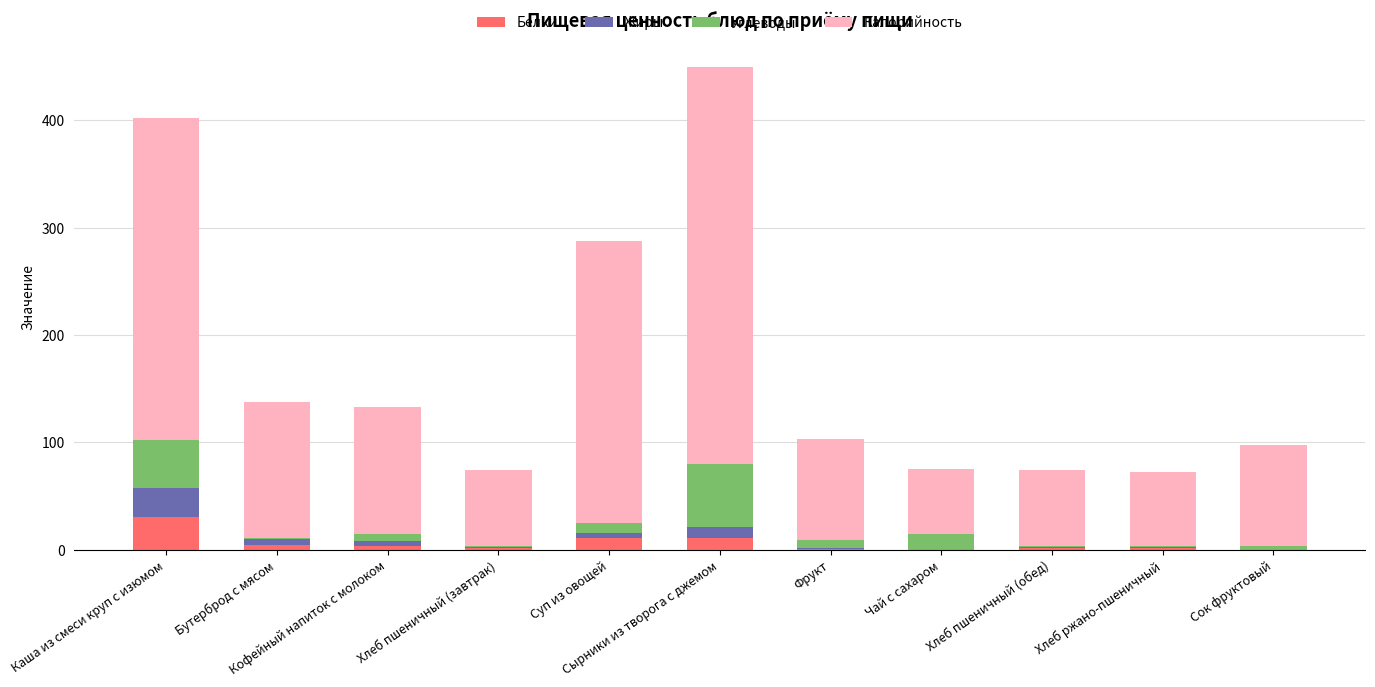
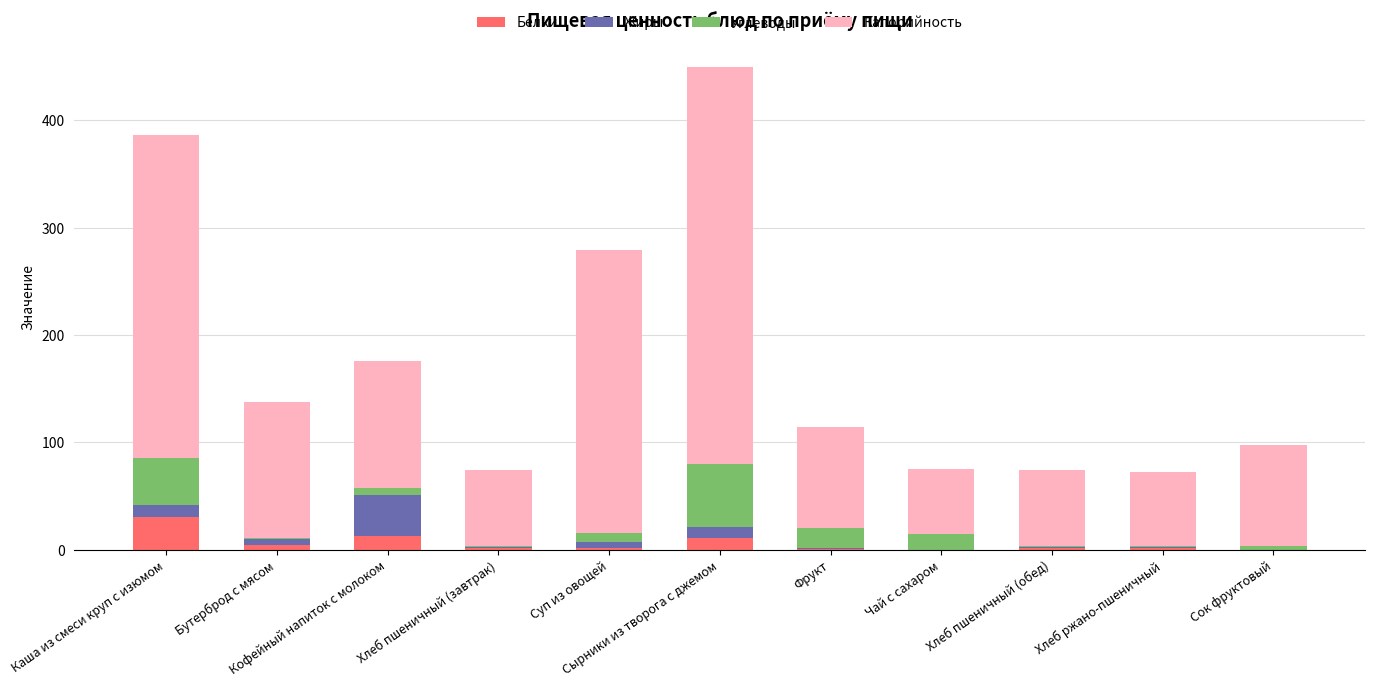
  {
    "Белки": {
      "Каша из смеси круп с изюмом": 31,
      "Бутерброд с мясом": 5,
-     "Кофейный напиток с молоком": 4,
-     "Суп из овощей": 11,
+     "Кофейный напиток с молоком": 13,
+     "Суп из овощей": 2,
      "Сырники из творога с джемом": 11,
      "Чай с сахаром": 0,
      "Сок фруктовый": 0
    },
    "Жиры": {
-     "Каша из смеси круп с изюмом": 27,
+     "Каша из смеси круп с изюмом": 11,
      "Бутерброд с мясом": 5,
-     "Кофейный напиток с молоком": 4,
+     "Кофейный напиток с молоком": 38,
      "Суп из овощей": 5,
      "Сырники из творога с джемом": 10,
      "Чай с сахаром": 0,
      "Сок фруктовый": 0
    },
    "Углеводы": {
      "Каша из смеси круп с изюмом": 44,
      "Кофейный напиток с молоком": 7,
      "Суп из овощей": 9,
      "Сырники из творога с джемом": 59,
-     "Фрукт": 7,
+     "Фрукт": 18,
      "Чай с сахаром": 15,
      "Сок фруктовый": 4
    },
    "Калорийность": {
      "Каша из смеси круп с изюмом": 300,
      "Бутерброд с мясом": 127,
      "Кофейный напиток с молоком": 118,
      "Хлеб пшеничный (завтрак)": 70,
      "Суп из овощей": 263,
      "Сырники из творога с джемом": 369,
      "Фрукт": 94,
      "Чай с сахаром": 60,
      "Хлеб пшеничный (обед)": 70,
      "Хлеб ржано-пшеничный": 69,
      "Сок фруктовый": 94
    }
  }
